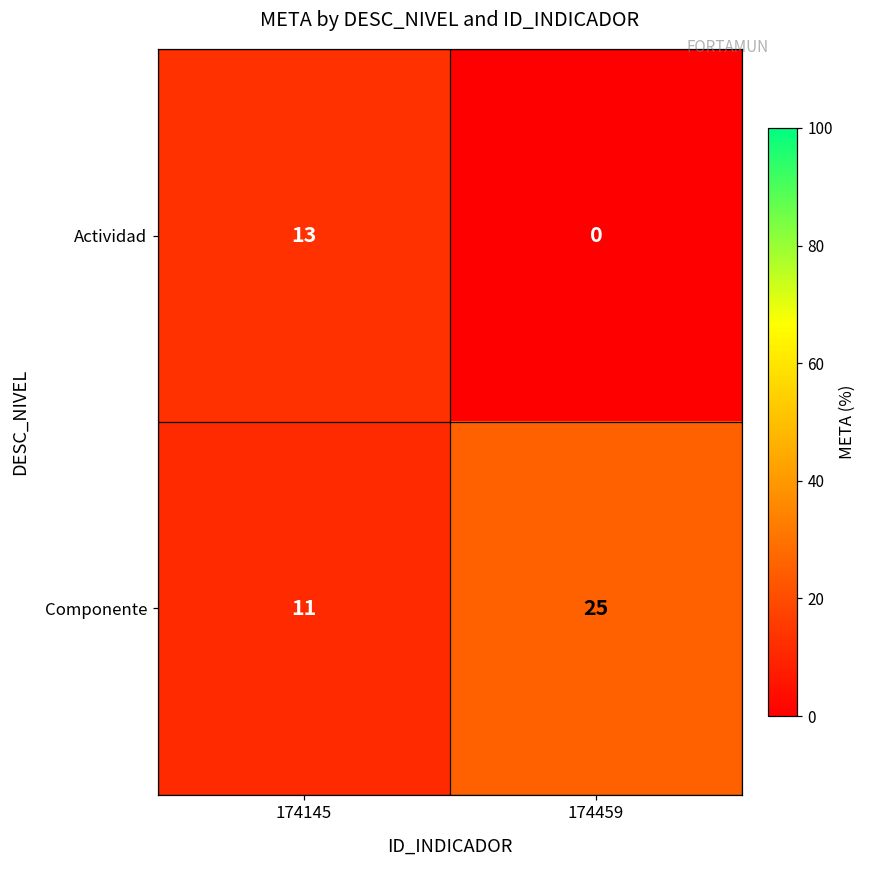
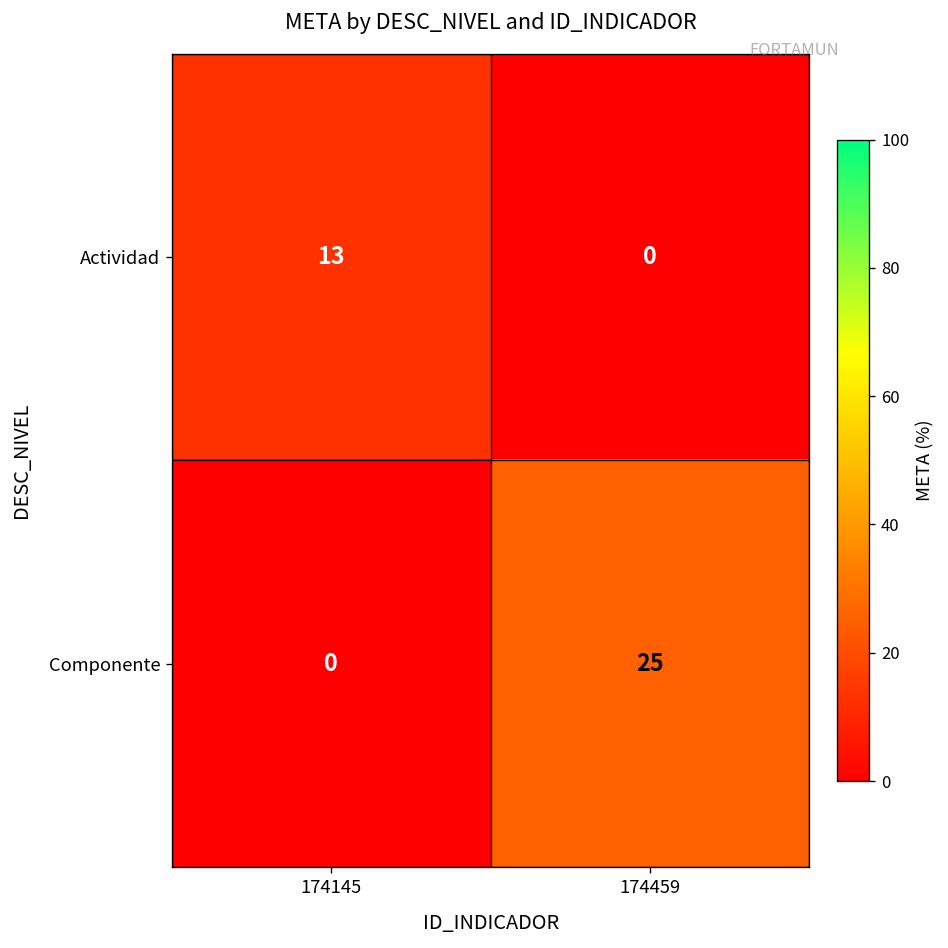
  {
    "Actividad": {
      "174145": 13,
      "174459": 0
    },
    "Componente": {
-     "174145": 11,
+     "174145": 0,
      "174459": 25
    }
  }
